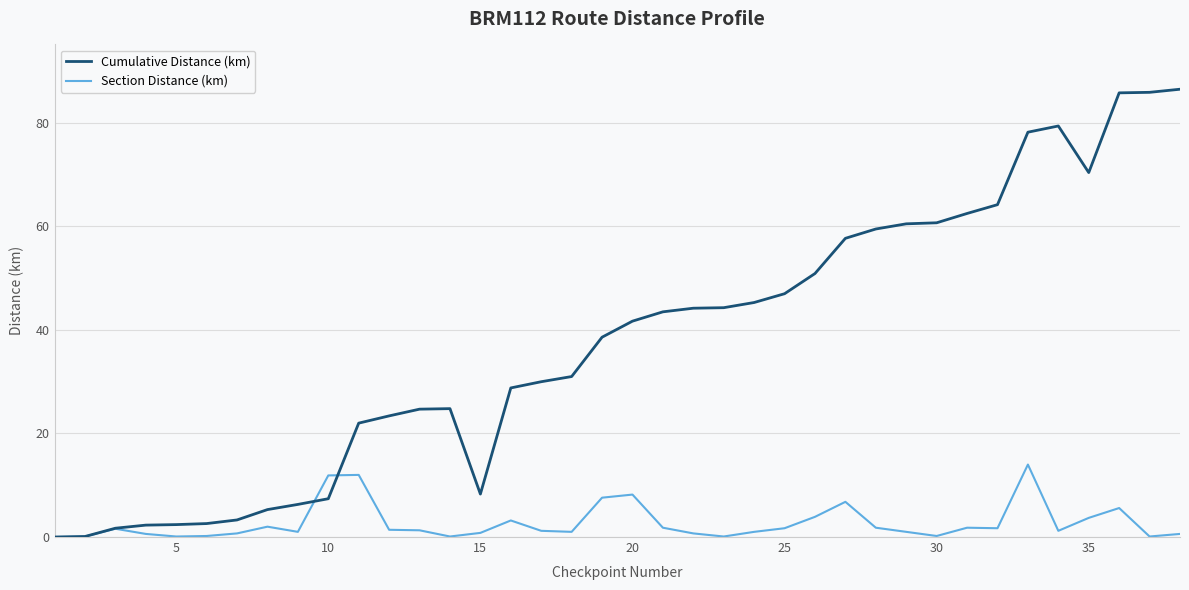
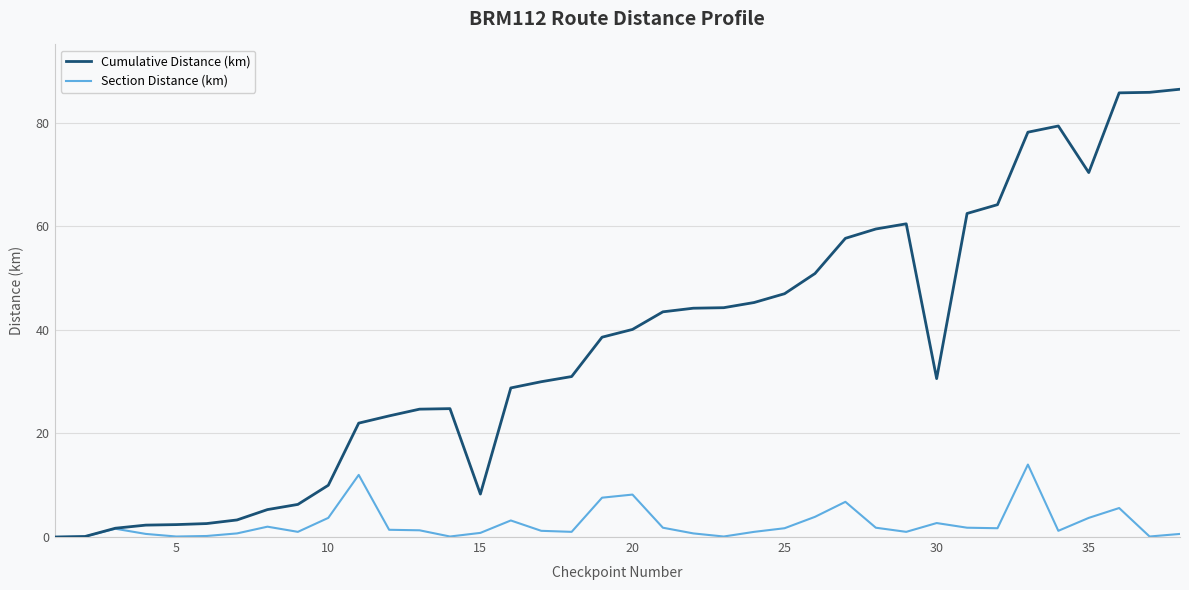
  {
    "Cumulative Distance (km)": {
      "5": 2,
-     "10": 7,
+     "10": 10,
      "15": 8,
-     "20": 42,
+     "20": 40,
      "25": 47,
-     "30": 61,
+     "30": 31,
      "35": 70
    },
    "Section Distance (km)": {
      "5": 0,
-     "10": 12,
+     "10": 4,
      "15": 1,
      "20": 8,
      "25": 2,
-     "30": 0,
+     "30": 3,
      "35": 4
    }
  }
